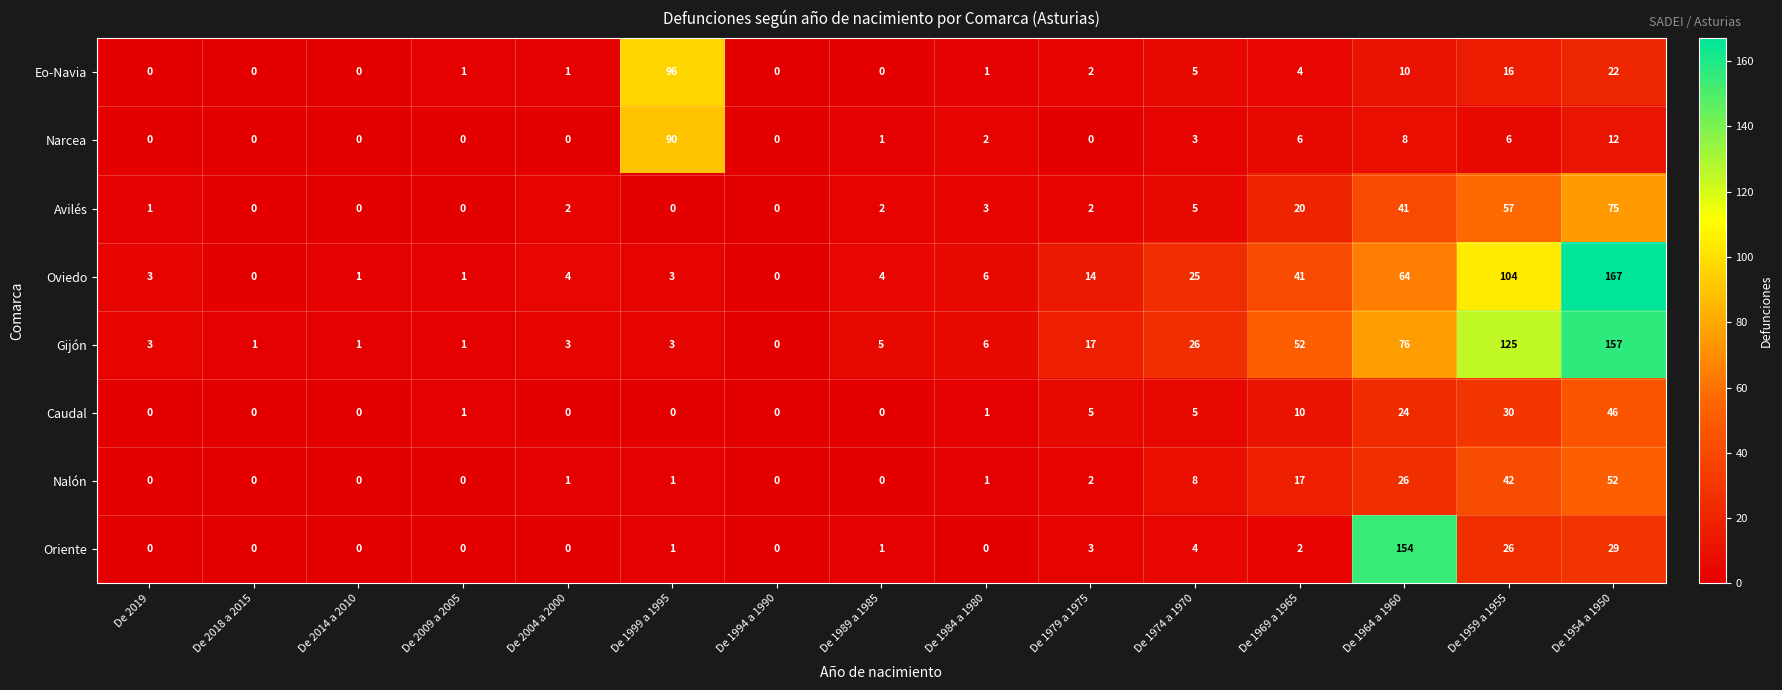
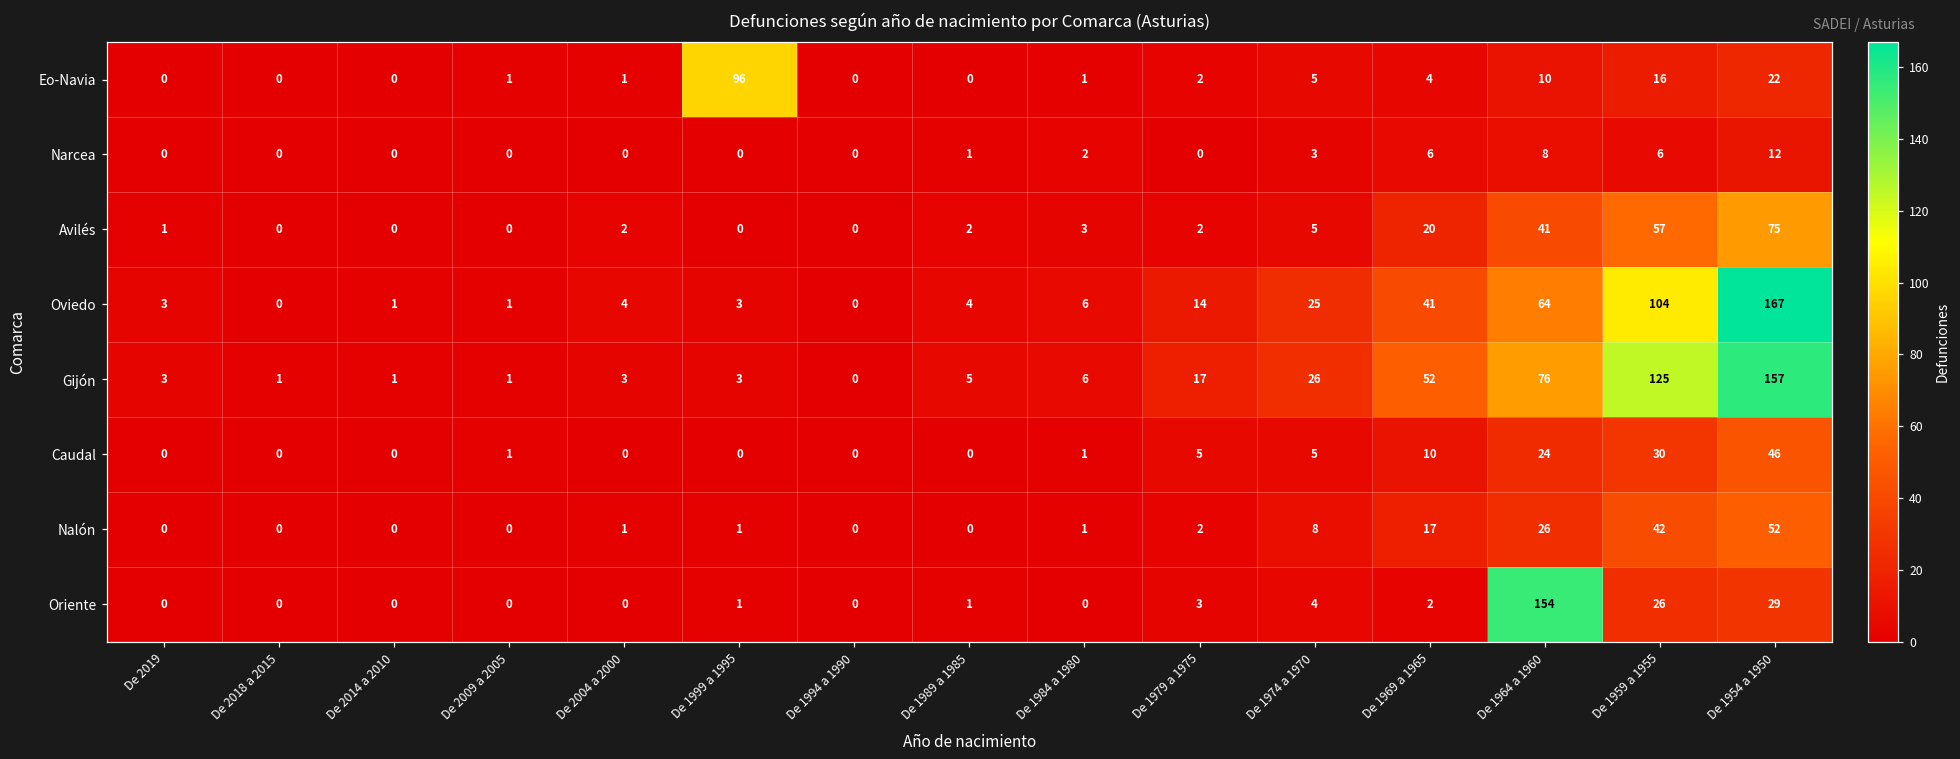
  {
    "Eo-Navia": {
      "De 2019": 0,
      "De 2018 a 2015": 0,
      "De 2014 a 2010": 0,
      "De 2009 a 2005": 1,
      "De 2004 a 2000": 1,
      "De 1999 a 1995": 96,
      "De 1994 a 1990": 0,
      "De 1989 a 1985": 0,
      "De 1984 a 1980": 1,
      "De 1979 a 1975": 2,
      "De 1974 a 1970": 5,
      "De 1969 a 1965": 4,
      "De 1964 a 1960": 10,
      "De 1959 a 1955": 16,
      "De 1954 a 1950": 22
    },
    "Narcea": {
      "De 2019": 0,
      "De 2018 a 2015": 0,
      "De 2014 a 2010": 0,
      "De 2009 a 2005": 0,
      "De 2004 a 2000": 0,
-     "De 1999 a 1995": 90,
+     "De 1999 a 1995": 0,
      "De 1994 a 1990": 0,
      "De 1989 a 1985": 1,
      "De 1984 a 1980": 2,
      "De 1979 a 1975": 0,
      "De 1974 a 1970": 3,
      "De 1969 a 1965": 6,
      "De 1964 a 1960": 8,
      "De 1959 a 1955": 6,
      "De 1954 a 1950": 12
    },
    "Avilés": {
      "De 2019": 1,
      "De 2018 a 2015": 0,
      "De 2014 a 2010": 0,
      "De 2009 a 2005": 0,
      "De 2004 a 2000": 2,
      "De 1999 a 1995": 0,
      "De 1994 a 1990": 0,
      "De 1989 a 1985": 2,
      "De 1984 a 1980": 3,
      "De 1979 a 1975": 2,
      "De 1974 a 1970": 5,
      "De 1969 a 1965": 20,
      "De 1964 a 1960": 41,
      "De 1959 a 1955": 57,
      "De 1954 a 1950": 75
    },
    "Oviedo": {
      "De 2019": 3,
      "De 2018 a 2015": 0,
      "De 2014 a 2010": 1,
      "De 2009 a 2005": 1,
      "De 2004 a 2000": 4,
      "De 1999 a 1995": 3,
      "De 1994 a 1990": 0,
      "De 1989 a 1985": 4,
      "De 1984 a 1980": 6,
      "De 1979 a 1975": 14,
      "De 1974 a 1970": 25,
      "De 1969 a 1965": 41,
      "De 1964 a 1960": 64,
      "De 1959 a 1955": 104,
      "De 1954 a 1950": 167
    },
    "Gijón": {
      "De 2019": 3,
      "De 2018 a 2015": 1,
      "De 2014 a 2010": 1,
      "De 2009 a 2005": 1,
      "De 2004 a 2000": 3,
      "De 1999 a 1995": 3,
      "De 1994 a 1990": 0,
      "De 1989 a 1985": 5,
      "De 1984 a 1980": 6,
      "De 1979 a 1975": 17,
      "De 1974 a 1970": 26,
      "De 1969 a 1965": 52,
      "De 1964 a 1960": 76,
      "De 1959 a 1955": 125,
      "De 1954 a 1950": 157
    },
    "Caudal": {
      "De 2019": 0,
      "De 2018 a 2015": 0,
      "De 2014 a 2010": 0,
      "De 2009 a 2005": 1,
      "De 2004 a 2000": 0,
      "De 1999 a 1995": 0,
      "De 1994 a 1990": 0,
      "De 1989 a 1985": 0,
      "De 1984 a 1980": 1,
      "De 1979 a 1975": 5,
      "De 1974 a 1970": 5,
      "De 1969 a 1965": 10,
      "De 1964 a 1960": 24,
      "De 1959 a 1955": 30,
      "De 1954 a 1950": 46
    },
    "Nalón": {
      "De 2019": 0,
      "De 2018 a 2015": 0,
      "De 2014 a 2010": 0,
      "De 2009 a 2005": 0,
      "De 2004 a 2000": 1,
      "De 1999 a 1995": 1,
      "De 1994 a 1990": 0,
      "De 1989 a 1985": 0,
      "De 1984 a 1980": 1,
      "De 1979 a 1975": 2,
      "De 1974 a 1970": 8,
      "De 1969 a 1965": 17,
      "De 1964 a 1960": 26,
      "De 1959 a 1955": 42,
      "De 1954 a 1950": 52
    },
    "Oriente": {
      "De 2019": 0,
      "De 2018 a 2015": 0,
      "De 2014 a 2010": 0,
      "De 2009 a 2005": 0,
      "De 2004 a 2000": 0,
      "De 1999 a 1995": 1,
      "De 1994 a 1990": 0,
      "De 1989 a 1985": 1,
      "De 1984 a 1980": 0,
      "De 1979 a 1975": 3,
      "De 1974 a 1970": 4,
      "De 1969 a 1965": 2,
      "De 1964 a 1960": 154,
      "De 1959 a 1955": 26,
      "De 1954 a 1950": 29
    }
  }
